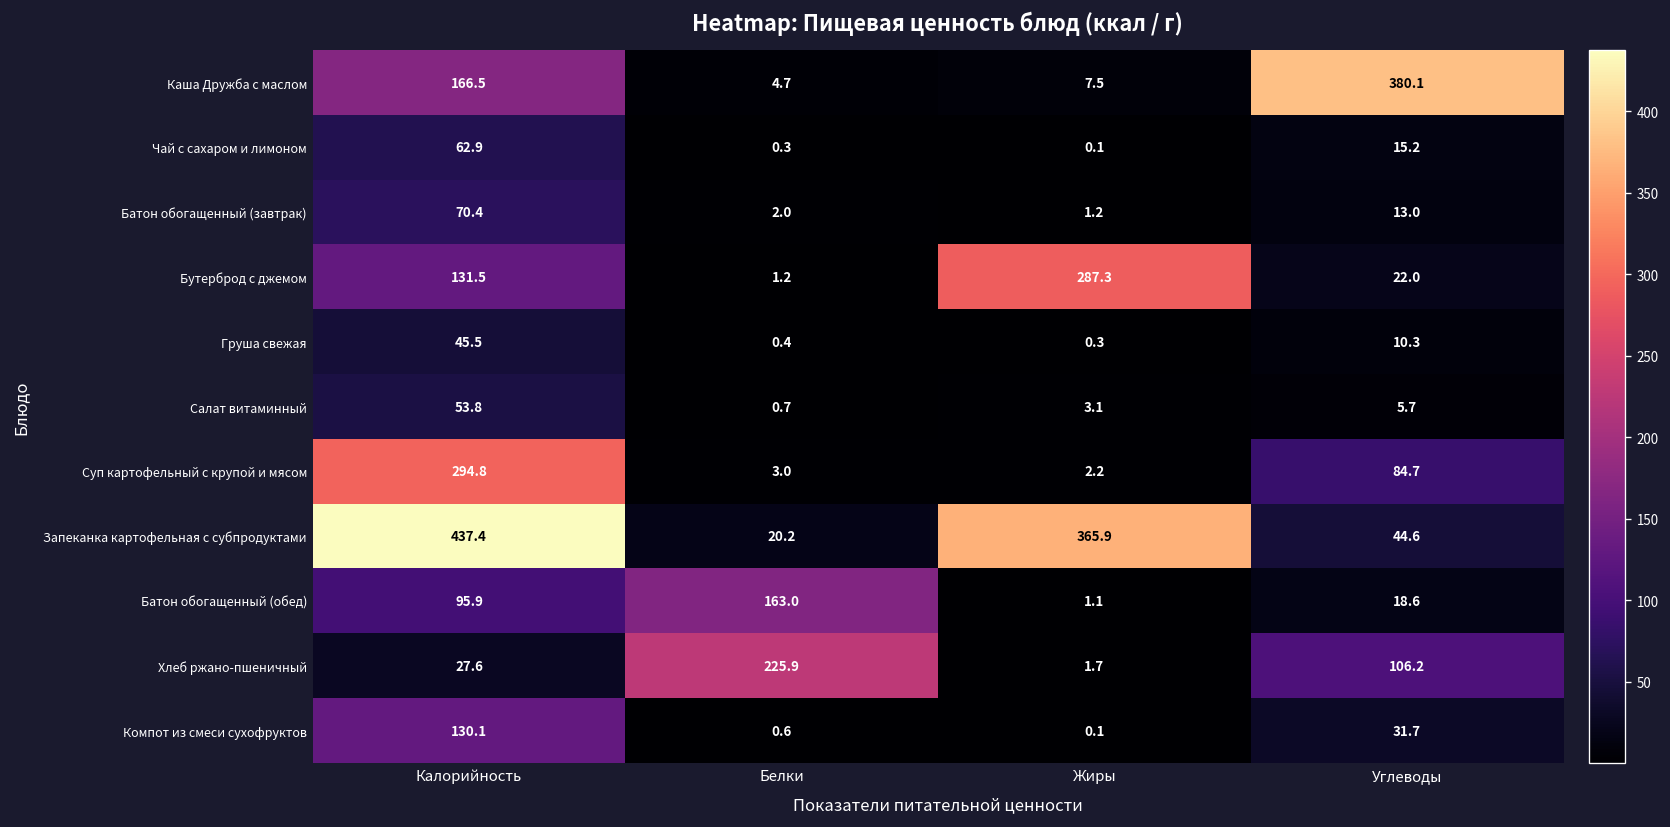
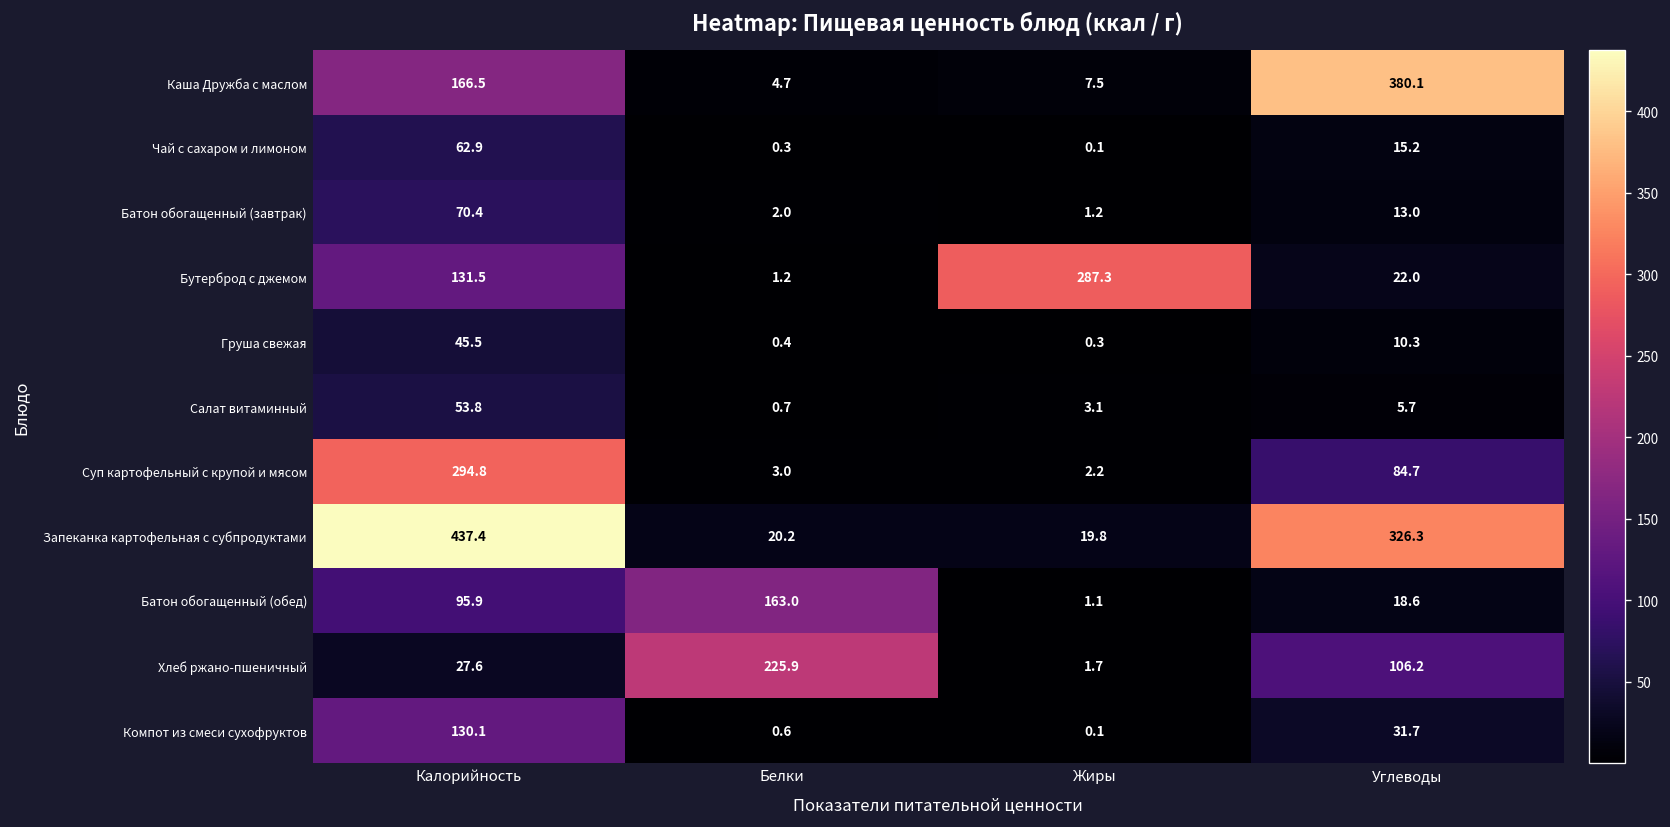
  {
    "Каша Дружба с маслом": {
      "Калорийность": 166.5,
      "Белки": 4.7,
      "Жиры": 7.5,
      "Углеводы": 380.1
    },
    "Чай с сахаром и лимоном": {
      "Калорийность": 62.9,
      "Белки": 0.3,
      "Жиры": 0.1,
      "Углеводы": 15.2
    },
    "Батон обогащенный (завтрак)": {
      "Калорийность": 70.4,
      "Белки": 2.0,
      "Жиры": 1.2,
      "Углеводы": 13.0
    },
    "Бутерброд с джемом": {
      "Калорийность": 131.5,
      "Белки": 1.2,
      "Жиры": 287.3,
      "Углеводы": 22.0
    },
    "Груша свежая": {
      "Калорийность": 45.5,
      "Белки": 0.4,
      "Жиры": 0.3,
      "Углеводы": 10.3
    },
    "Салат витаминный": {
      "Калорийность": 53.8,
      "Белки": 0.7,
      "Жиры": 3.1,
      "Углеводы": 5.7
    },
    "Суп картофельный с крупой и мясом": {
      "Калорийность": 294.8,
      "Белки": 3.0,
      "Жиры": 2.2,
      "Углеводы": 84.7
    },
    "Запеканка картофельная с субпродуктами": {
      "Калорийность": 437.4,
      "Белки": 20.2,
-     "Жиры": 365.9,
-     "Углеводы": 44.6
+     "Жиры": 19.8,
+     "Углеводы": 326.3
    },
    "Батон обогащенный (обед)": {
      "Калорийность": 95.9,
      "Белки": 163.0,
      "Жиры": 1.1,
      "Углеводы": 18.6
    },
    "Хлеб ржано-пшеничный": {
      "Калорийность": 27.6,
      "Белки": 225.9,
      "Жиры": 1.7,
      "Углеводы": 106.2
    },
    "Компот из смеси сухофруктов": {
      "Калорийность": 130.1,
      "Белки": 0.6,
      "Жиры": 0.1,
      "Углеводы": 31.7
    }
  }
